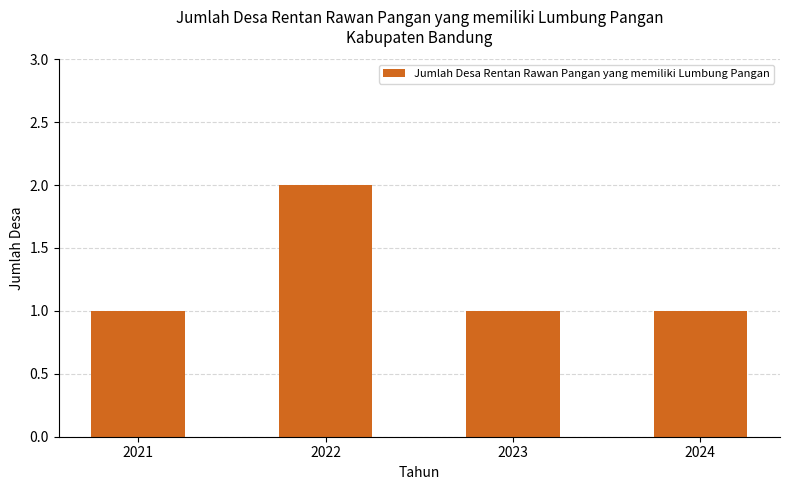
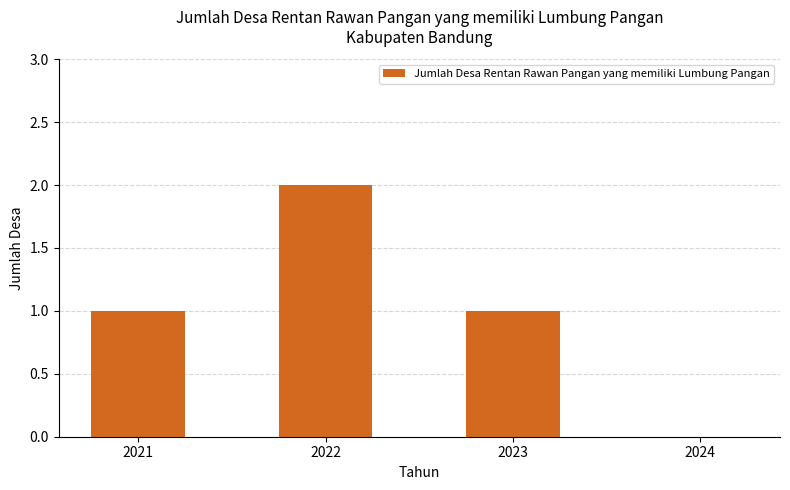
  {
    "2021": 1,
    "2022": 2,
    "2023": 1,
-   "2024": 1
+   "2024": 0
  }
